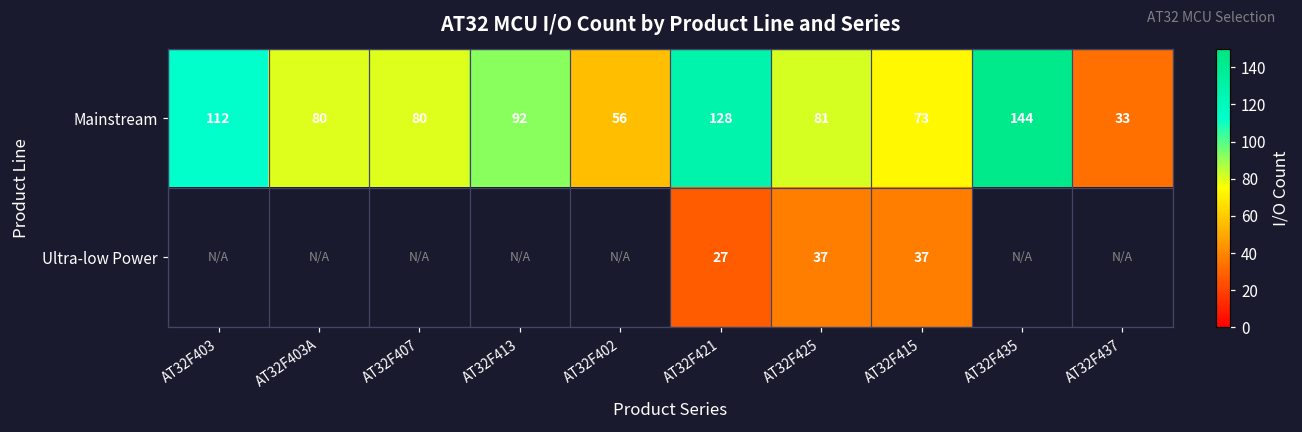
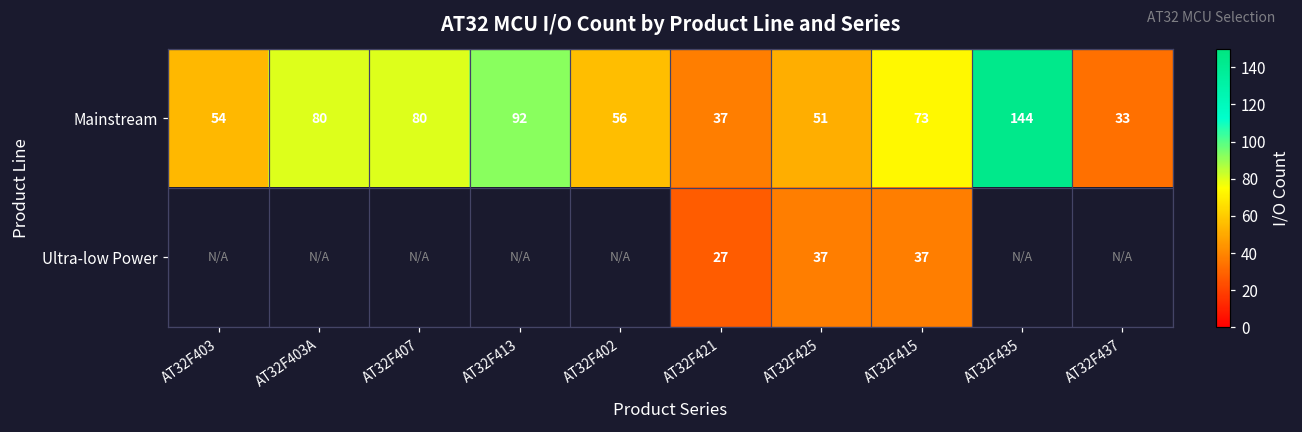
  {
    "Mainstream": {
-     "AT32F403": 112,
+     "AT32F403": 54,
      "AT32F403A": 80,
      "AT32F407": 80,
      "AT32F413": 92,
      "AT32F402": 56,
-     "AT32F421": 128,
-     "AT32F425": 81,
+     "AT32F421": 37,
+     "AT32F425": 51,
      "AT32F415": 73,
      "AT32F435": 144,
      "AT32F437": 33
    },
    "Ultra-low Power": {
      "AT32F421": 27,
      "AT32F425": 37,
      "AT32F415": 37
    }
  }
